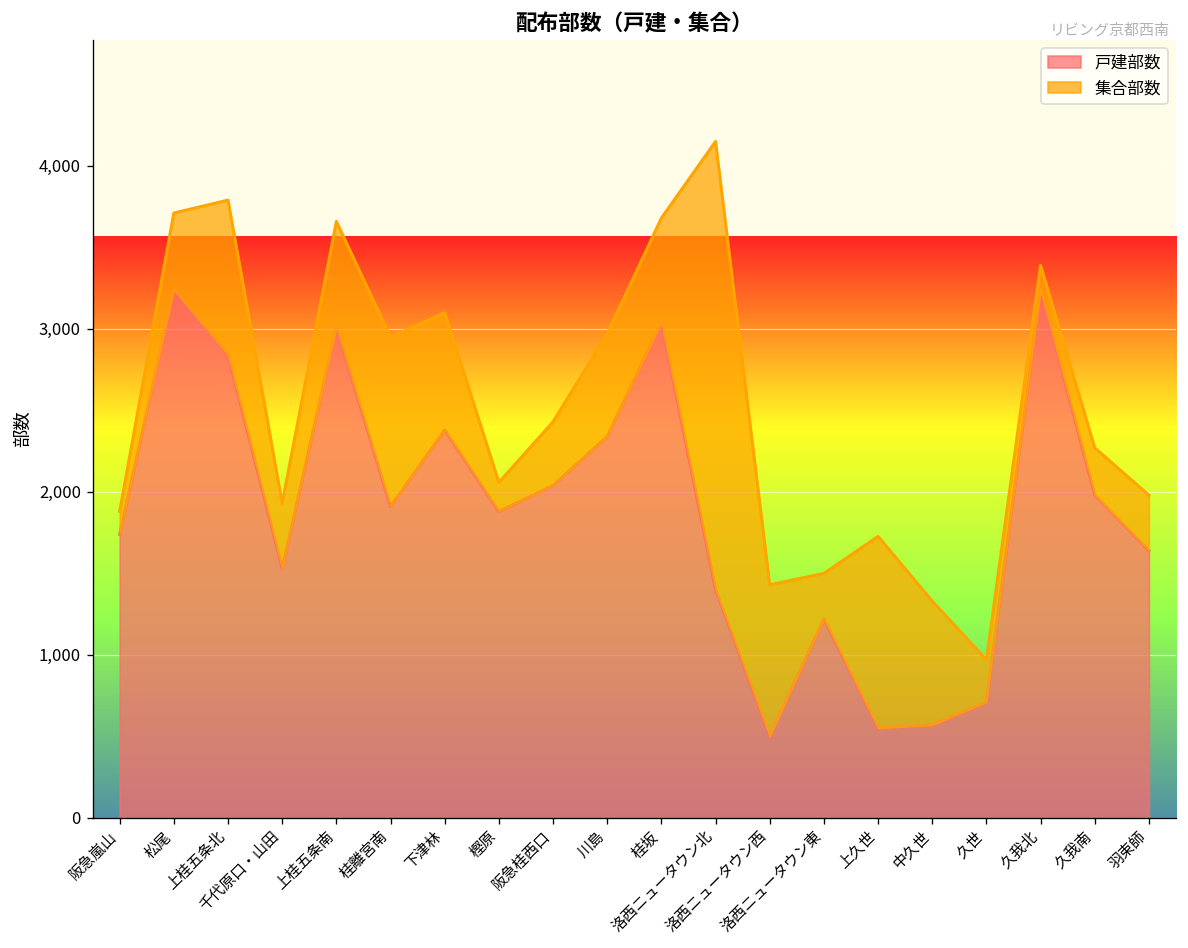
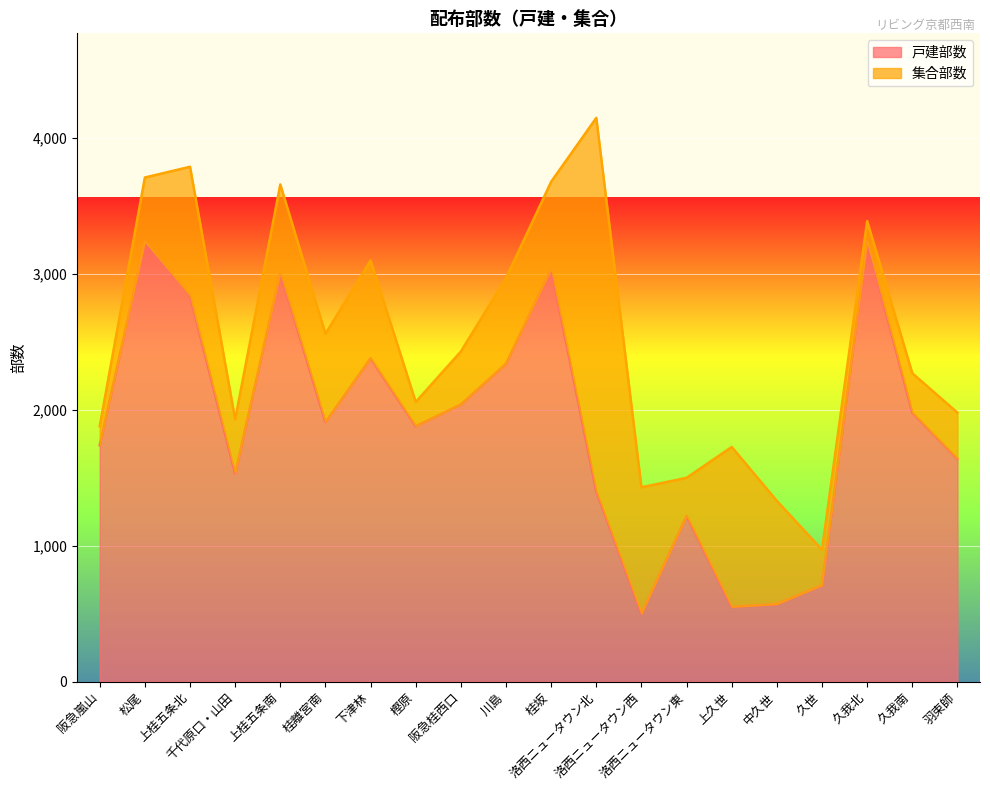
  {
    "戸建部数": {
      "阪急嵐山": "1,740",
      "松尾": "3,240",
      "上桂五条北": "2,840",
      "千代原口・山田": "1,530",
      "上桂五条南": "3,010",
      "桂離宮南": "1,910",
      "下津林": "2,380",
      "樫原": "1,880",
      "阪急桂西口": "2,040",
      "川島": "2,340",
      "桂坂": "3,040",
      "洛西ニュータウン北": "1,400",
      "洛西ニュータウン西": "500",
      "洛西ニュータウン東": "1,220",
      "上久世": "550",
      "中久世": "570",
      "久世": "710",
      "久我北": "3,240",
      "久我南": "1,980",
      "羽束師": "1,640"
    },
    "集合部数": {
      "阪急嵐山": "140",
      "松尾": "470",
      "上桂五条北": "950",
      "千代原口・山田": "400",
      "上桂五条南": "650",
-     "桂離宮南": "1,040",
+     "桂離宮南": "650",
      "下津林": "720",
      "樫原": "180",
      "阪急桂西口": "390",
      "川島": "630",
      "桂坂": "640",
      "洛西ニュータウン北": "2,750",
      "洛西ニュータウン西": "930",
      "洛西ニュータウン東": "280",
      "上久世": "1,180",
      "中久世": "760",
      "久世": "260",
      "久我北": "150",
      "久我南": "290",
      "羽束師": "340"
    }
  }
